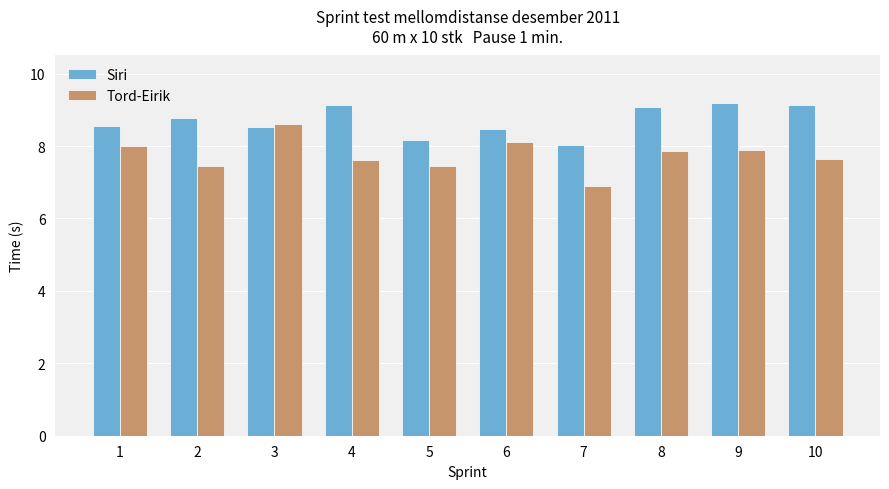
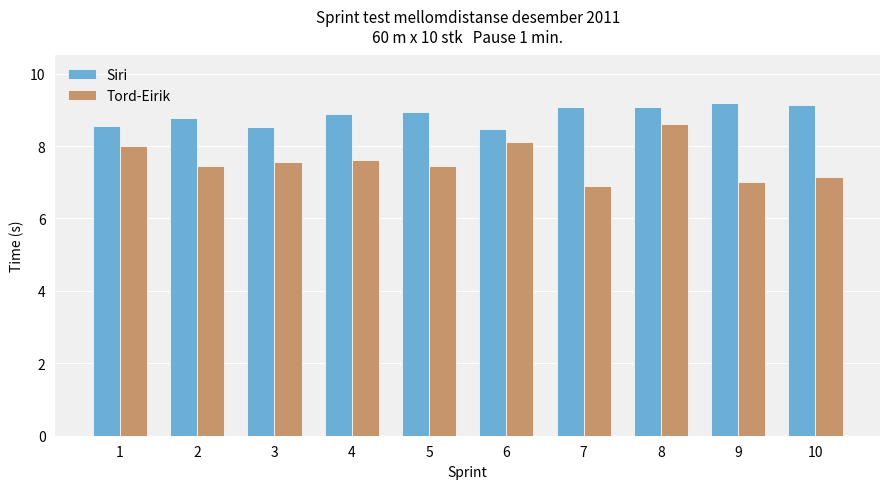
  {
    "Siri": {
      "1": 8.5,
      "2": 8.8,
      "3": 8.5,
-     "4": 9.1,
-     "5": 8.2,
+     "4": 8.9,
+     "5": 8.9,
      "6": 8.5,
-     "7": 8.0,
+     "7": 9.1,
      "8": 9.1,
      "9": 9.2,
      "10": 9.1
    },
    "Tord-Eirik": {
      "1": 8.0,
      "2": 7.5,
-     "3": 8.6,
+     "3": 7.6,
      "4": 7.6,
      "5": 7.5,
      "6": 8.1,
      "7": 6.9,
-     "8": 7.9,
-     "9": 7.9,
-     "10": 7.7
+     "8": 8.6,
+     "9": 7.0,
+     "10": 7.2
    }
  }
